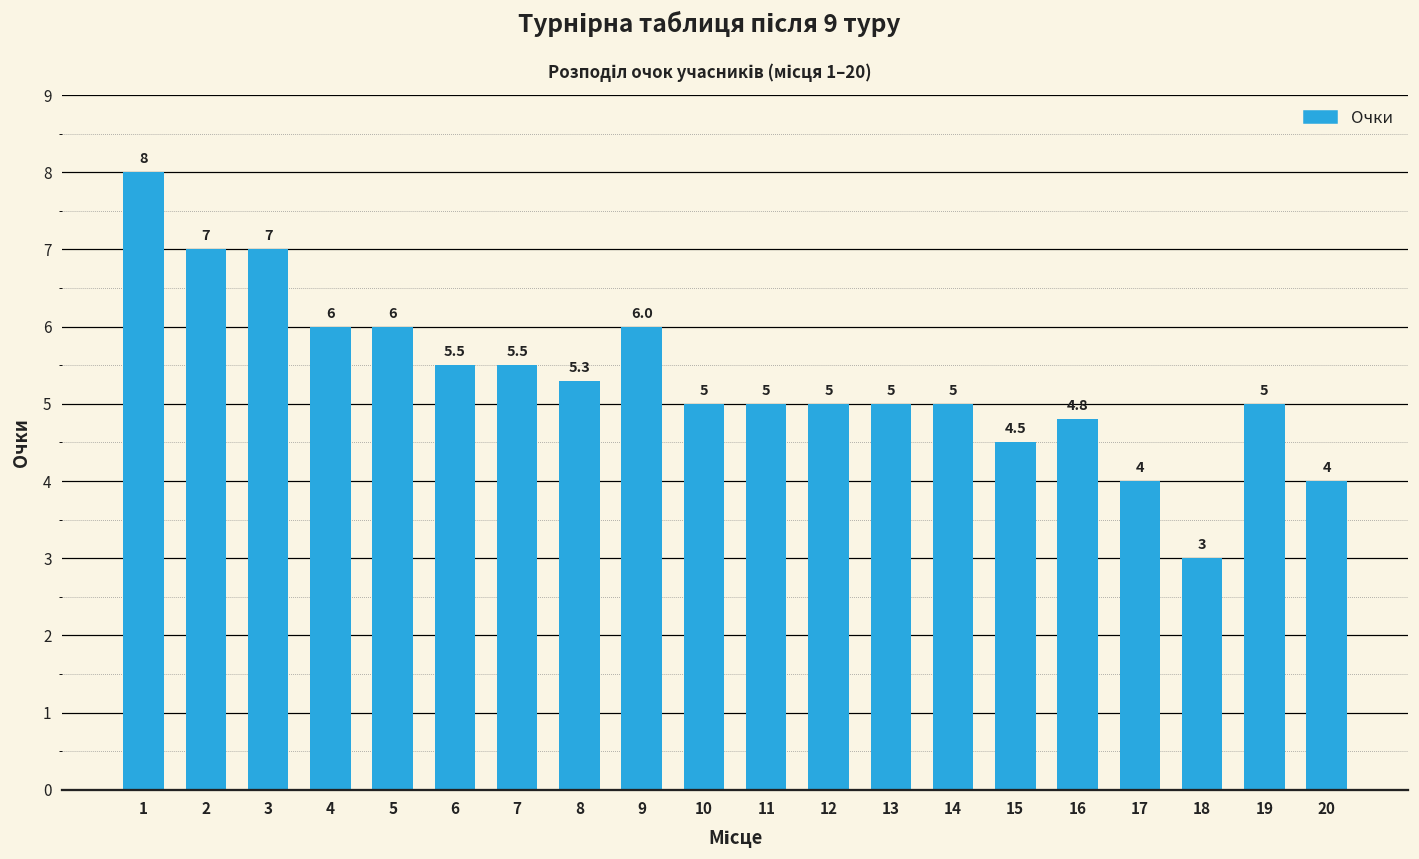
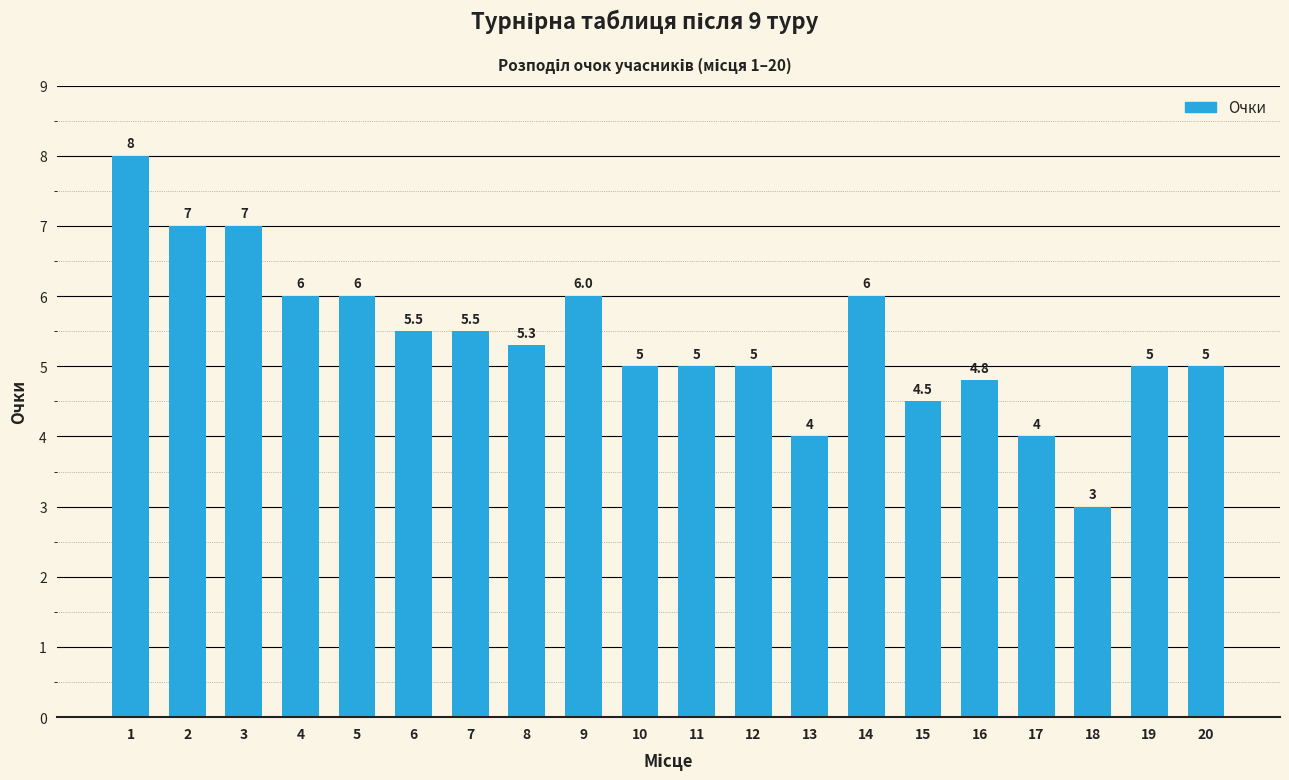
  {
    "1": 8,
    "2": 7,
    "3": 7,
    "4": 6,
    "5": 6,
    "6": 5.5,
    "7": 5.5,
    "8": 5.3,
    "9": 6.0,
    "10": 5,
    "11": 5,
    "12": 5,
-   "13": 5,
-   "14": 5,
+   "13": 4,
+   "14": 6,
    "15": 4.5,
    "16": 4.8,
    "17": 4,
    "18": 3,
    "19": 5,
-   "20": 4
+   "20": 5
  }
